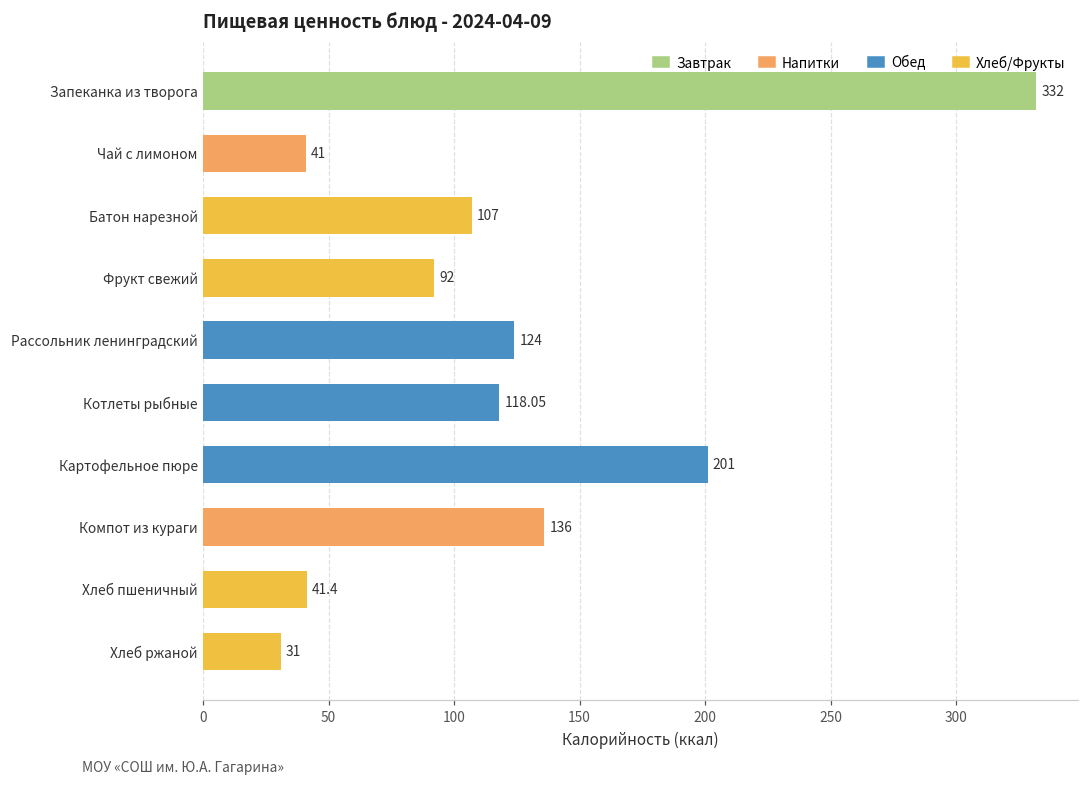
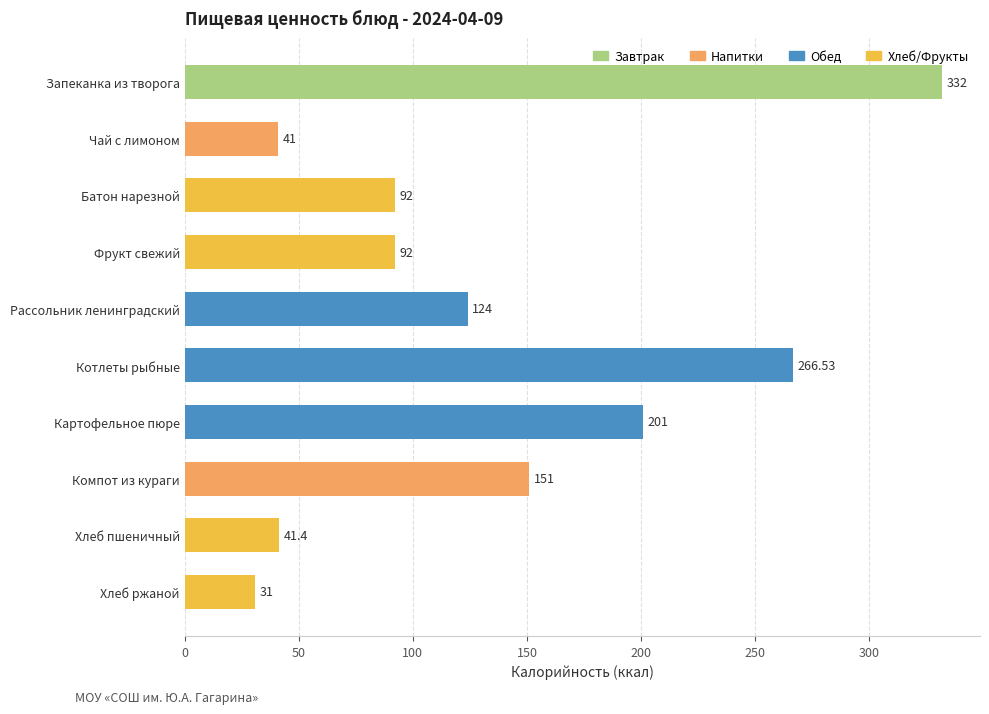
  {
    "Запеканка из творога": 332,
    "Чай с лимоном": 41,
-   "Батон нарезной": 107,
+   "Батон нарезной": 92,
    "Фрукт свежий": 92,
    "Рассольник ленинградский": 124,
-   "Котлеты рыбные": 118.05,
+   "Котлеты рыбные": 266.53,
    "Картофельное пюре": 201,
-   "Компот из кураги": 136,
+   "Компот из кураги": 151,
    "Хлеб пшеничный": 41.4,
    "Хлеб ржаной": 31
  }
